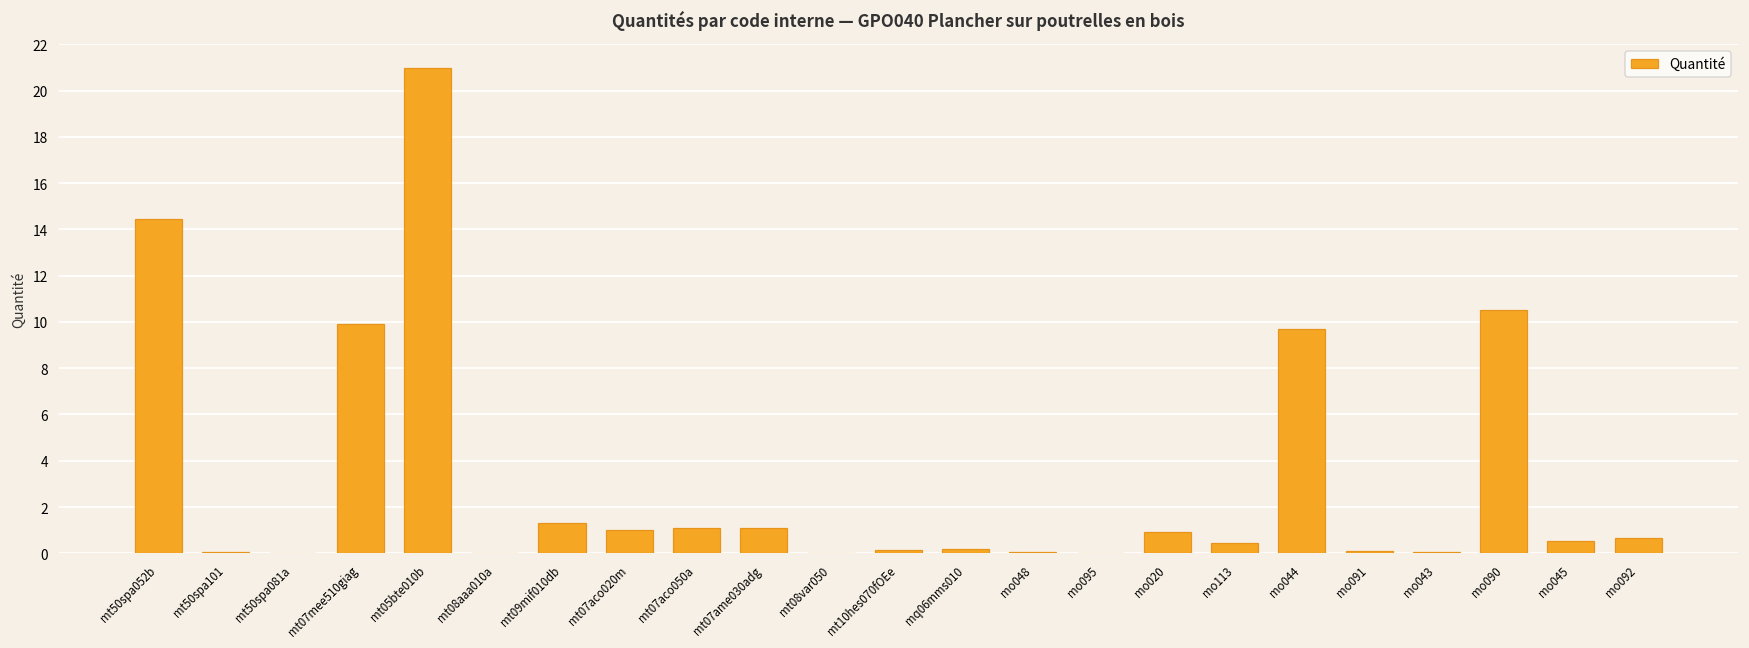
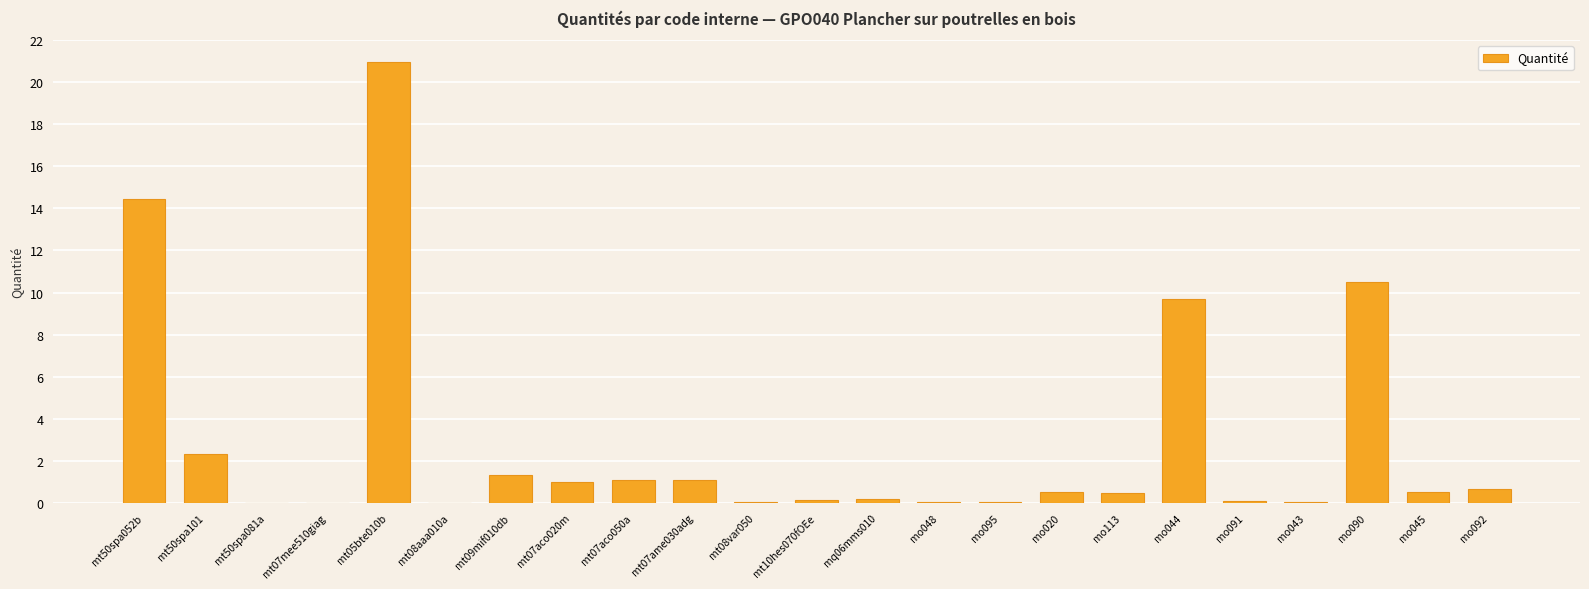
  {
    "mt50spa052b": 14.5,
-   "mt50spa101": 0.0,
-   "mt07mee510giag": 9.9,
+   "mt50spa101": 2.3,
+   "mt07mee510giag": 0.0,
    "mt05bte010b": 21.0,
    "mt09mif010db": 1.3,
    "mt07aco020m": 1.0,
    "mt07aco050a": 1.1,
    "mt07ame030adg": 1.1,
    "mt10hes070fOEe": 0.1,
    "mq06mms010": 0.2,
-   "mo020": 0.9,
+   "mo020": 0.5,
    "mo113": 0.5,
    "mo044": 9.7,
    "mo090": 10.5,
    "mo045": 0.5,
    "mo092": 0.6
  }
